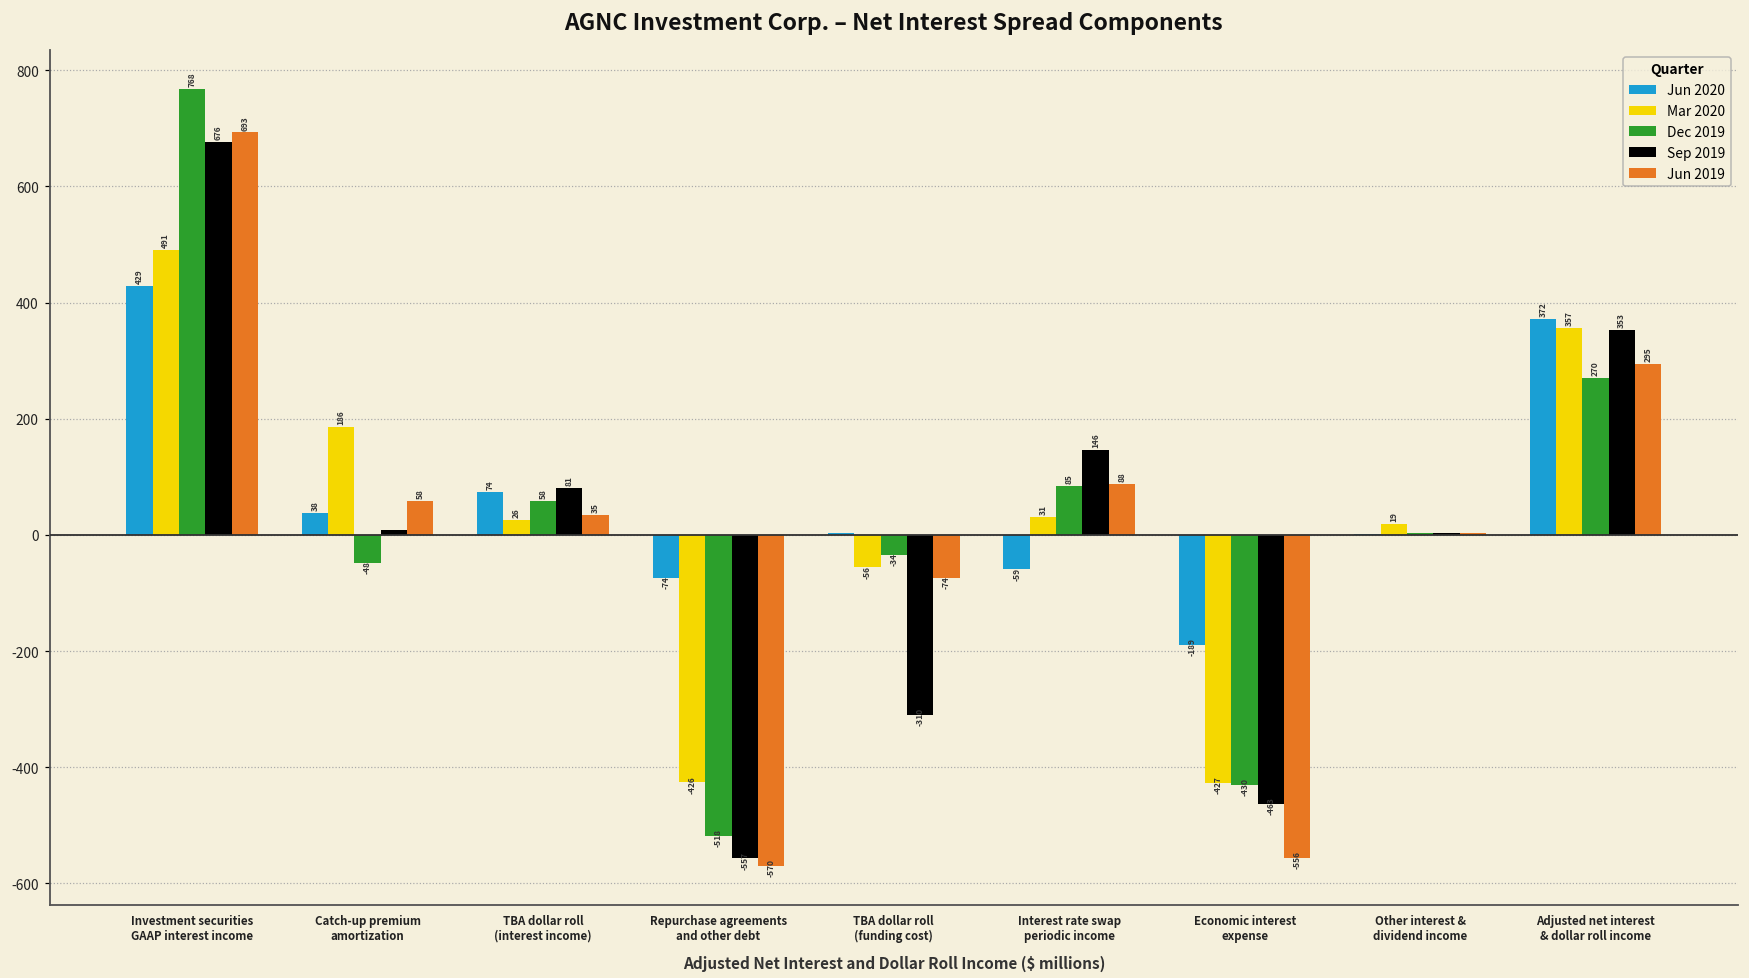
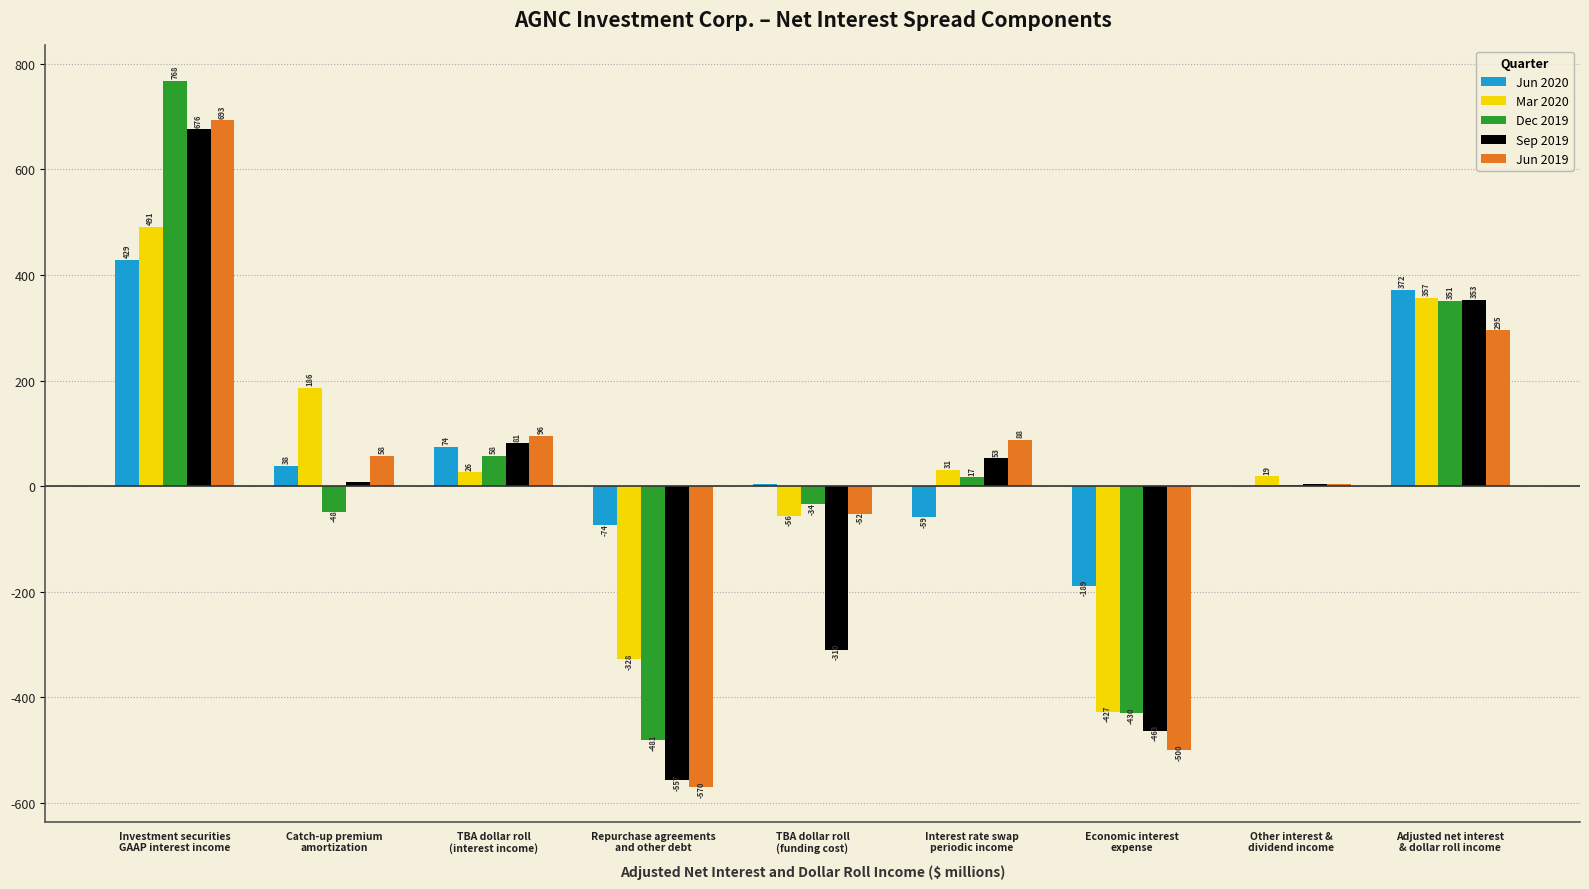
  {
    "Jun 2020": {
      "Investment securities GAAP interest income": 429,
      "Catch-up premium amortization": 38,
      "TBA dollar roll (interest income)": 74,
      "Repurchase agreements and other debt": -74,
      "Interest rate swap periodic income": -59,
      "Economic interest expense": -189,
      "Adjusted net interest & dollar roll income": 372
    },
    "Mar 2020": {
      "Investment securities GAAP interest income": 491,
      "Catch-up premium amortization": 186,
      "TBA dollar roll (interest income)": 26,
-     "Repurchase agreements and other debt": -426,
+     "Repurchase agreements and other debt": -328,
      "TBA dollar roll (funding cost)": -56,
      "Interest rate swap periodic income": 31,
      "Economic interest expense": -427,
      "Other interest & dividend income": 19,
      "Adjusted net interest & dollar roll income": 357
    },
    "Dec 2019": {
      "Investment securities GAAP interest income": 768,
      "Catch-up premium amortization": -48,
      "TBA dollar roll (interest income)": 58,
-     "Repurchase agreements and other debt": -518,
+     "Repurchase agreements and other debt": -481,
      "TBA dollar roll (funding cost)": -34,
-     "Interest rate swap periodic income": 85,
+     "Interest rate swap periodic income": 17,
      "Economic interest expense": -430,
-     "Adjusted net interest & dollar roll income": 270
+     "Adjusted net interest & dollar roll income": 351
    },
    "Sep 2019": {
      "Investment securities GAAP interest income": 676,
      "TBA dollar roll (interest income)": 81,
      "Repurchase agreements and other debt": -557,
      "TBA dollar roll (funding cost)": -310,
-     "Interest rate swap periodic income": 146,
+     "Interest rate swap periodic income": 53,
      "Economic interest expense": -463,
      "Adjusted net interest & dollar roll income": 353
    },
    "Jun 2019": {
      "Investment securities GAAP interest income": 693,
      "Catch-up premium amortization": 58,
-     "TBA dollar roll (interest income)": 35,
+     "TBA dollar roll (interest income)": 96,
      "Repurchase agreements and other debt": -570,
-     "TBA dollar roll (funding cost)": -74,
+     "TBA dollar roll (funding cost)": -52,
      "Interest rate swap periodic income": 88,
-     "Economic interest expense": -556,
+     "Economic interest expense": -500,
      "Adjusted net interest & dollar roll income": 295
    }
  }
